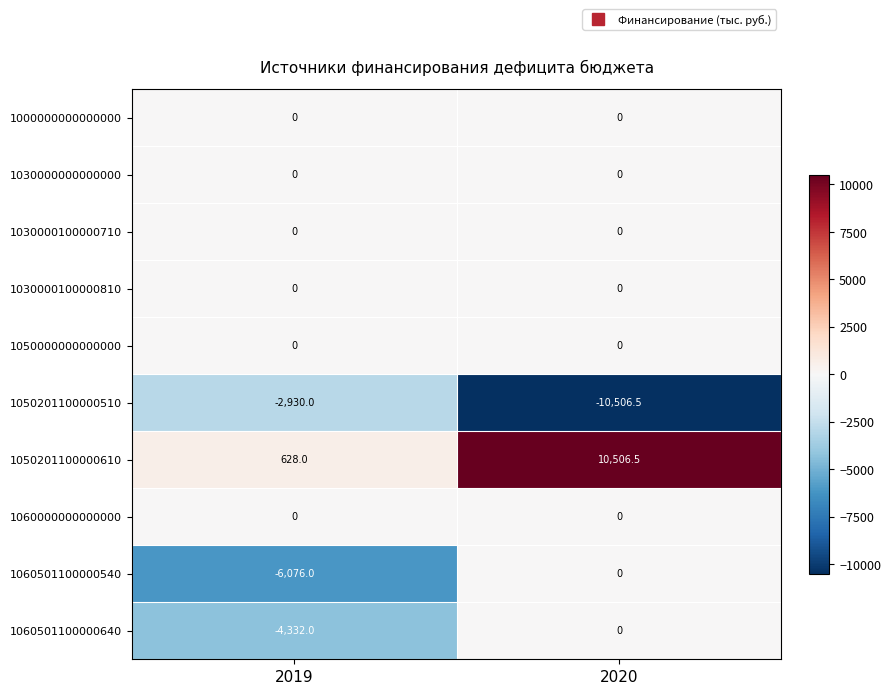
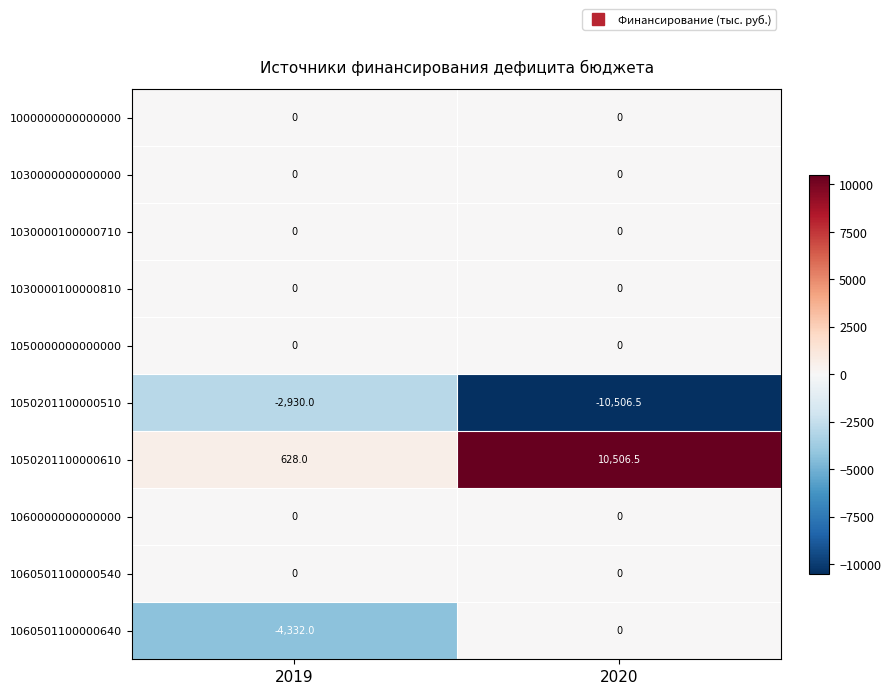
  {
    "1000000000000000": {
      "2019": "0",
      "2020": "0"
    },
    "1030000000000000": {
      "2019": "0",
      "2020": "0"
    },
    "1030000100000710": {
      "2019": "0",
      "2020": "0"
    },
    "1030000100000810": {
      "2019": "0",
      "2020": "0"
    },
    "1050000000000000": {
      "2019": "0",
      "2020": "0"
    },
    "1050201100000510": {
      "2019": "-2,930.0",
      "2020": "-10,506.5"
    },
    "1050201100000610": {
      "2019": "628.0",
      "2020": "10,506.5"
    },
    "1060000000000000": {
      "2019": "0",
      "2020": "0"
    },
    "1060501100000540": {
-     "2019": "-6,076.0",
+     "2019": "0",
      "2020": "0"
    },
    "1060501100000640": {
      "2019": "-4,332.0",
      "2020": "0"
    }
  }
